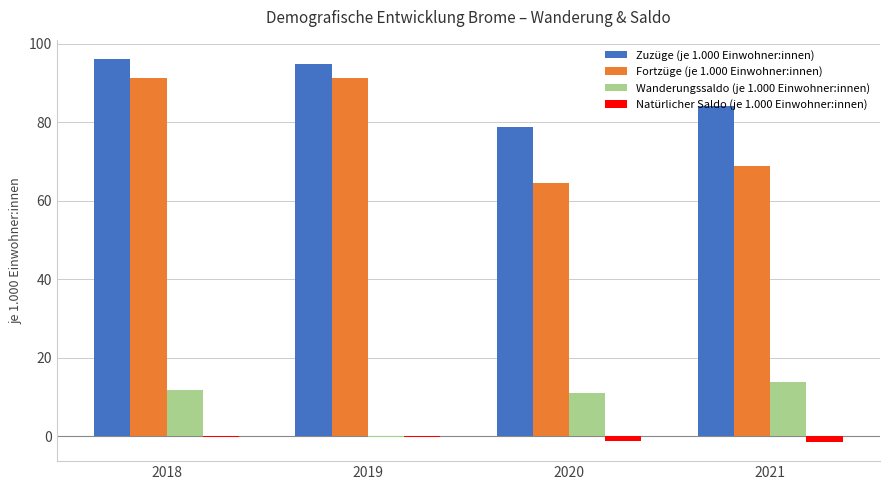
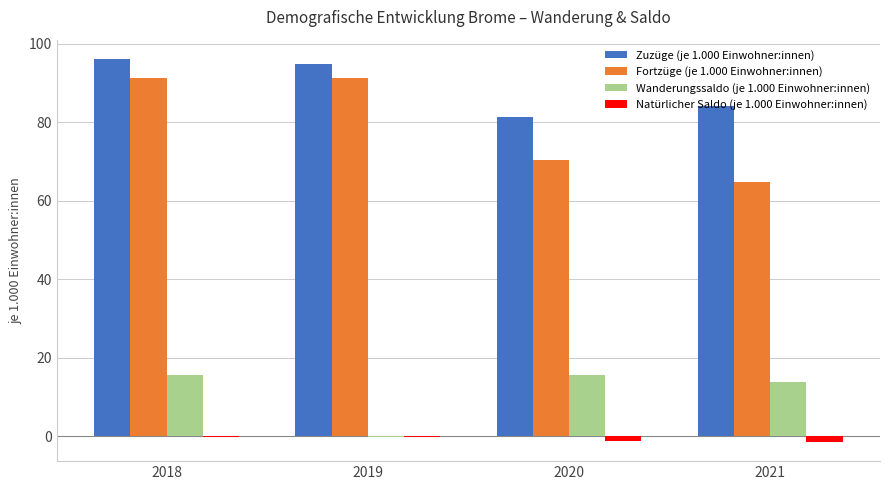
  {
    "Zuzüge (je 1.000 Einwohner:innen)": {
      "2018": 96,
      "2019": 95,
-     "2020": 79,
+     "2020": 81,
      "2021": 84
    },
    "Fortzüge (je 1.000 Einwohner:innen)": {
      "2018": 91,
      "2019": 91,
-     "2020": 65,
-     "2021": 69
+     "2020": 70,
+     "2021": 65
    },
    "Wanderungssaldo (je 1.000 Einwohner:innen)": {
-     "2018": 12,
-     "2020": 11,
+     "2018": 16,
+     "2020": 16,
      "2021": 14
    },
    "Natürlicher Saldo (je 1.000 Einwohner:innen)": {
      "2020": -1,
      "2021": -2
    }
  }
